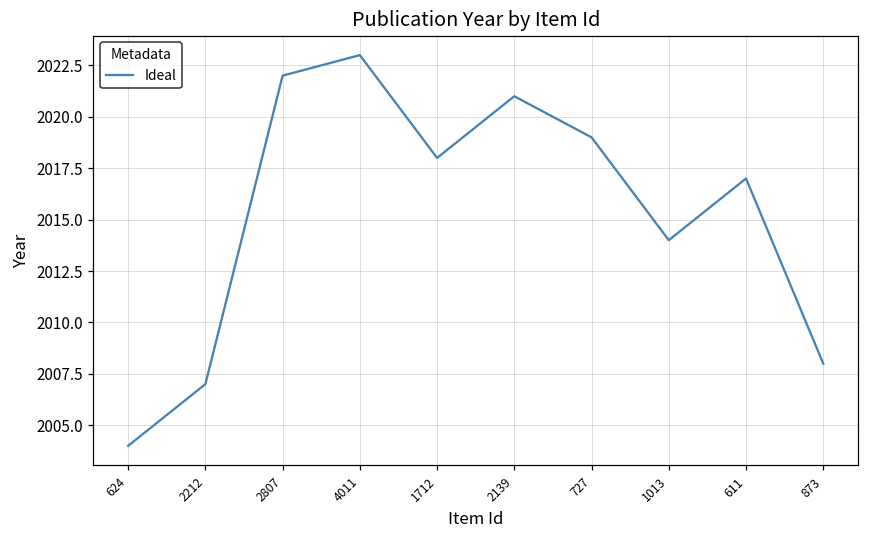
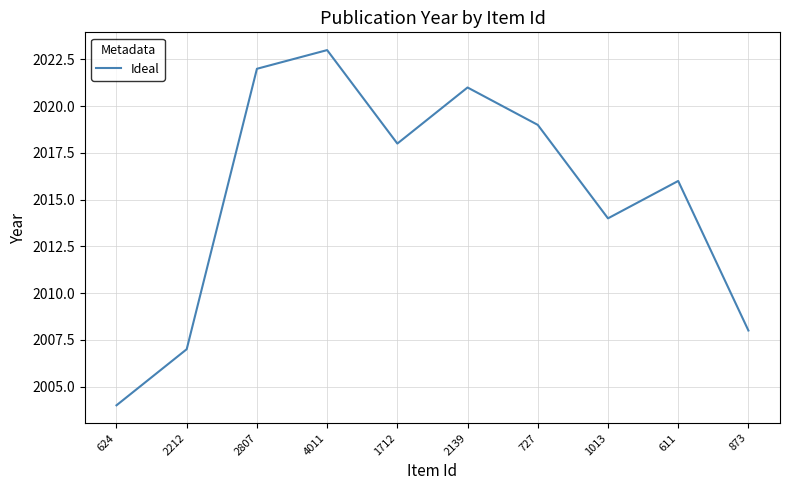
  {
    "624": 2004,
    "2212": 2007,
    "2807": 2022,
    "4011": 2023,
    "1712": 2018,
    "2139": 2021,
    "727": 2019,
    "1013": 2014,
-   "611": 2017,
+   "611": 2016,
    "873": 2008
  }
